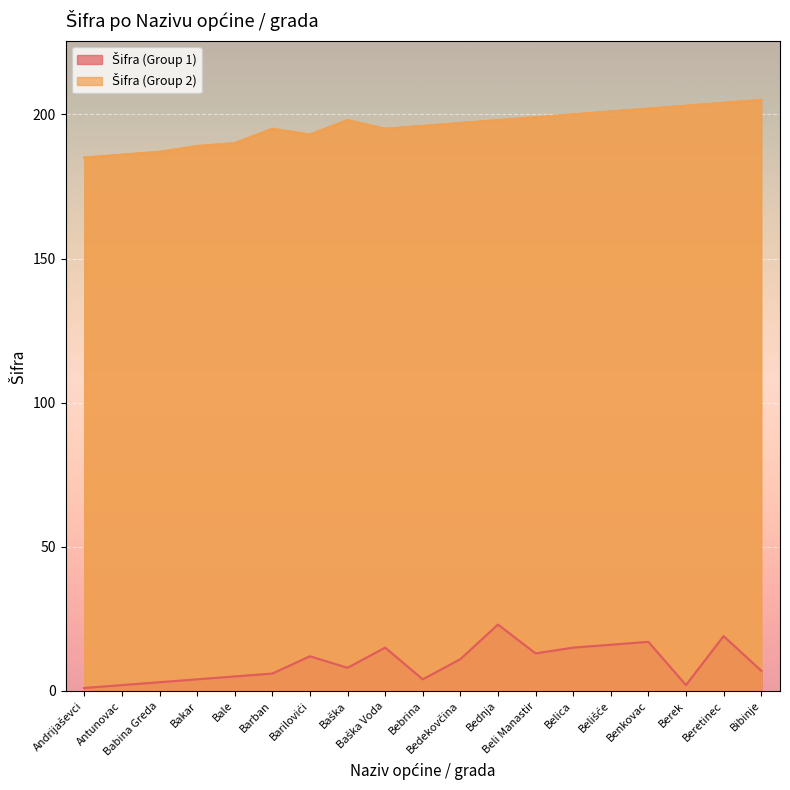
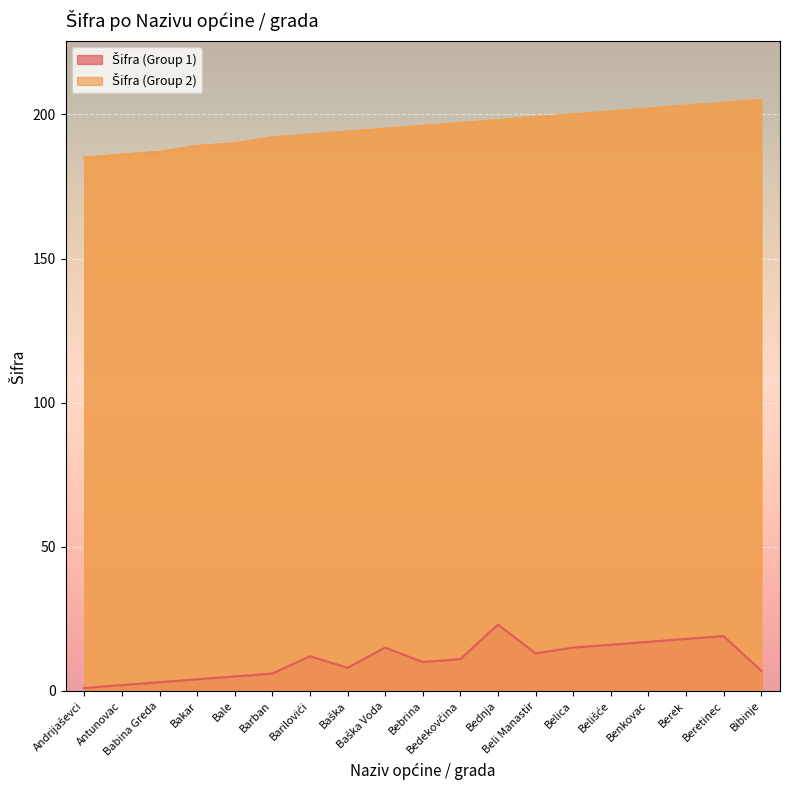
  {
    "Šifra (Group 1)": {
      "Andrijaševci": 1,
      "Antunovac": 2,
      "Babina Greda": 3,
      "Bakar": 4,
      "Bale": 5,
      "Barban": 6,
      "Barilovići": 12,
      "Baška": 8,
      "Baška Voda": 15,
-     "Bebrina": 4,
+     "Bebrina": 10,
      "Bedekovčina": 11,
      "Bednja": 23,
      "Beli Manastir": 13,
      "Belica": 15,
      "Belišće": 16,
      "Benkovac": 17,
-     "Berek": 2,
+     "Berek": 18,
      "Beretinec": 19,
      "Bibinje": 7
    },
    "Šifra (Group 2)": {
      "Andrijaševci": 185,
      "Antunovac": 186,
      "Babina Greda": 187,
      "Bakar": 189,
      "Bale": 190,
-     "Barban": 195,
+     "Barban": 192,
      "Barilovići": 193,
-     "Baška": 198,
+     "Baška": 194,
      "Baška Voda": 195,
      "Bebrina": 196,
      "Bedekovčina": 197,
      "Bednja": 198,
      "Beli Manastir": 199,
      "Belica": 200,
      "Belišće": 201,
      "Benkovac": 202,
      "Berek": 203,
      "Beretinec": 204,
      "Bibinje": 205
    }
  }
